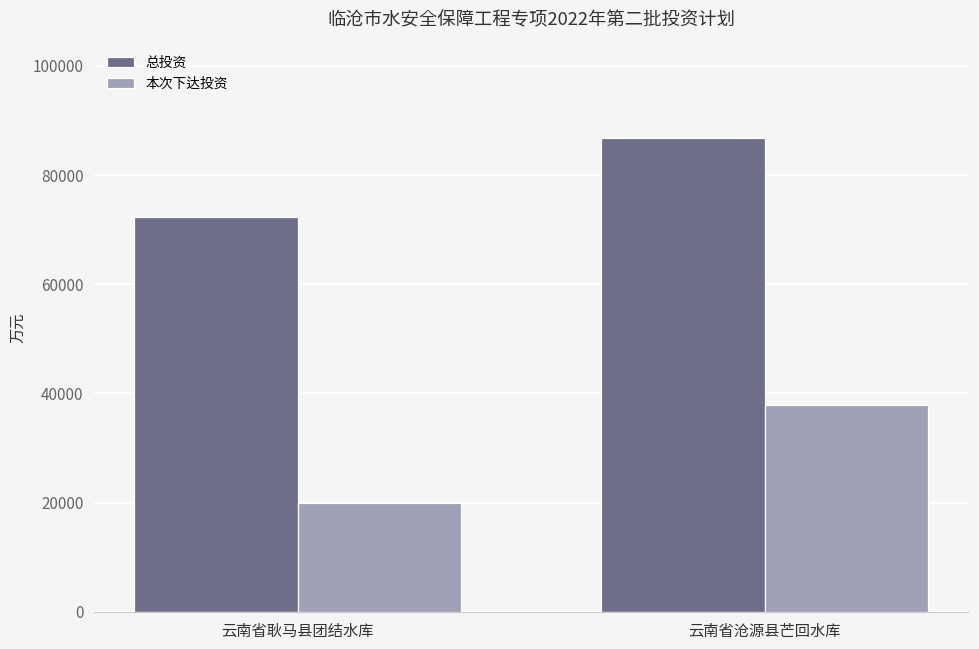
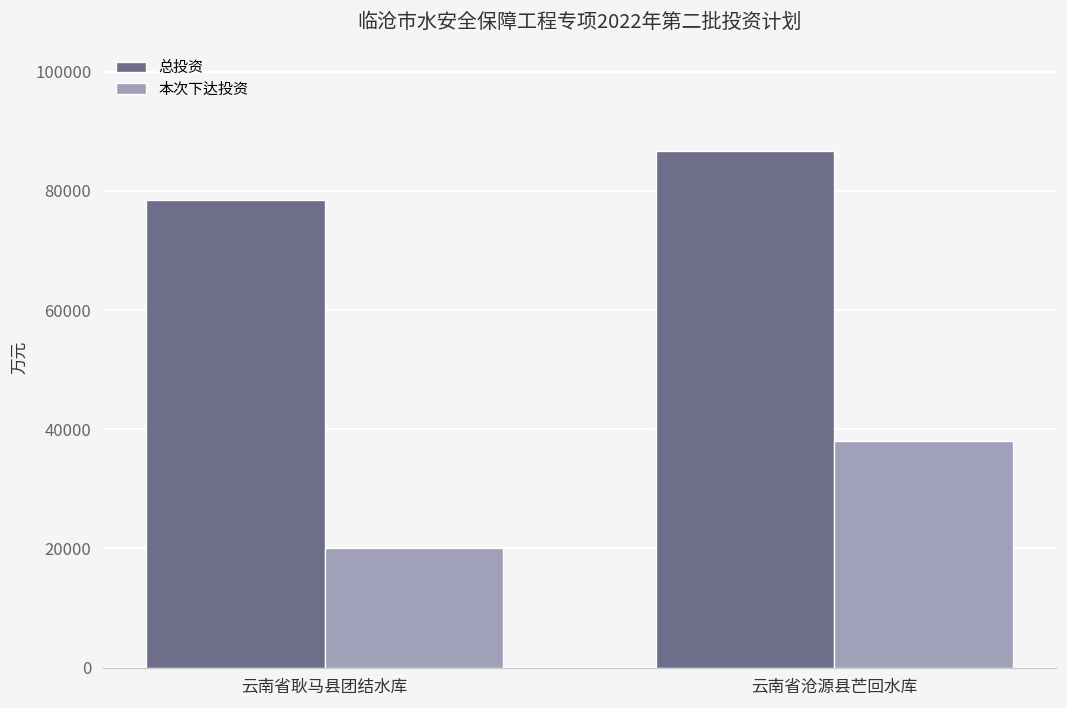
  {
    "总投资": {
-     "云南省耿马县团结水库": 72000,
+     "云南省耿马县团结水库": 79000,
      "云南省沧源县芒回水库": 87000
    },
    "本次下达投资": {
      "云南省耿马县团结水库": 20000,
      "云南省沧源县芒回水库": 38000
    }
  }
